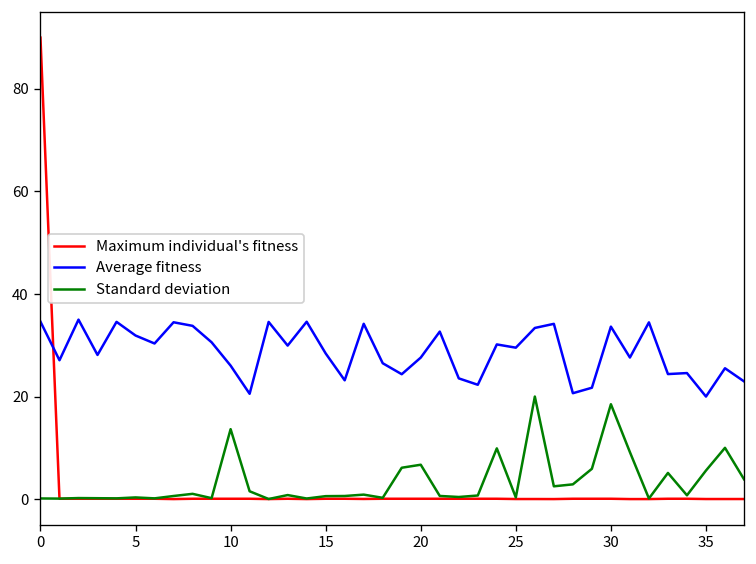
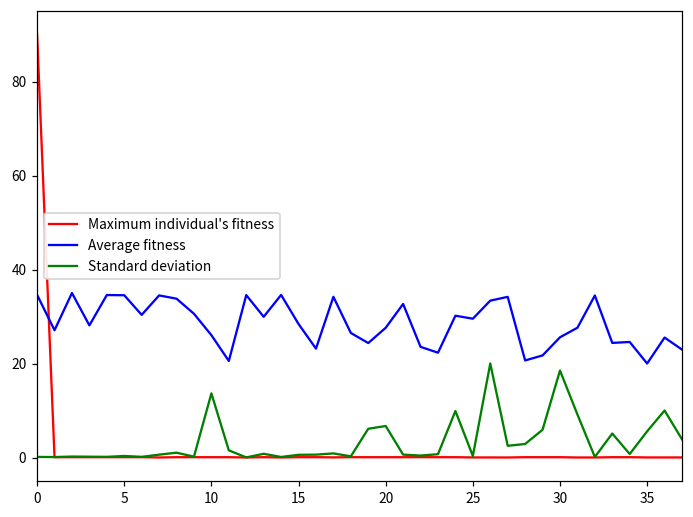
  {
    "Maximum individual's fitness": {
      "0": 90,
      "10": 0,
      "20": 0,
      "30": 0,
      "35": 0
    },
    "Average fitness": {
      "0": 35,
-     "5": 32,
+     "5": 35,
      "10": 26,
      "15": 28,
      "20": 28,
      "25": 30,
-     "30": 34,
+     "30": 26,
      "35": 20
    },
    "Standard deviation": {
      "0": 0,
      "10": 14,
      "20": 7,
      "30": 19,
      "35": 6
    }
  }
